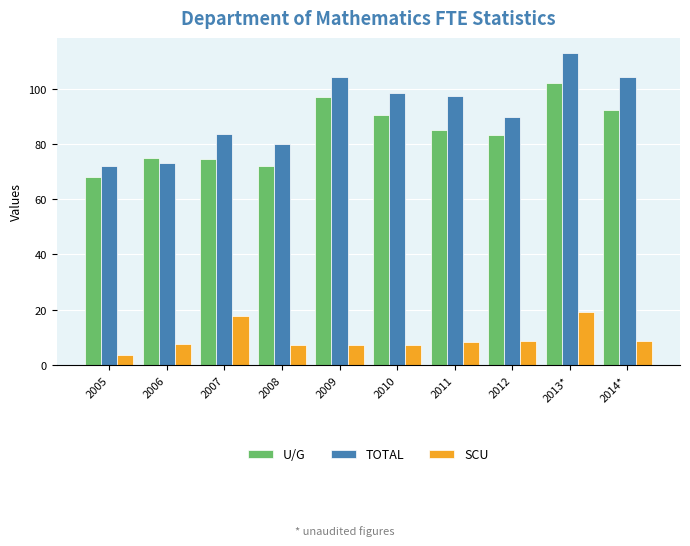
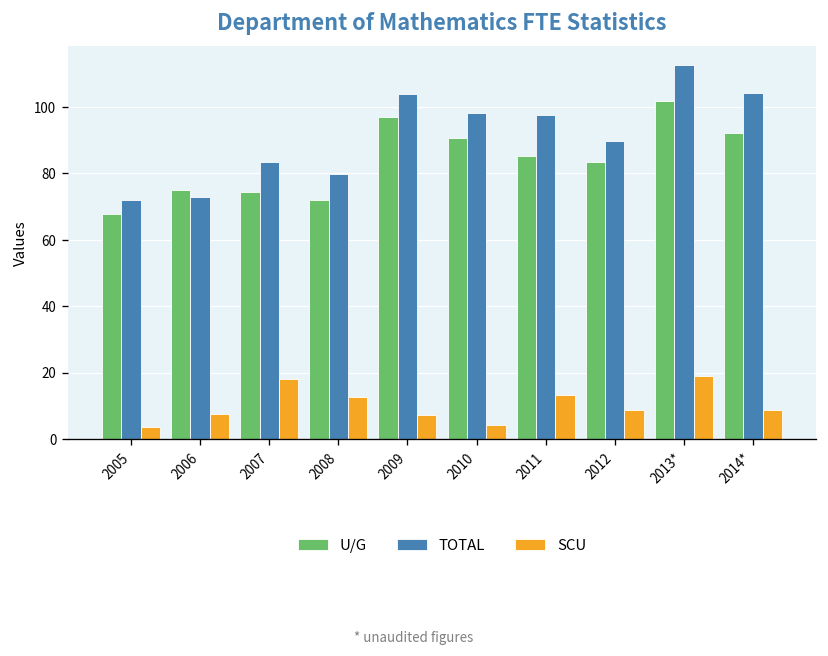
  {
    "U/G": {
      "2005": 68,
      "2006": 75,
      "2007": 74,
      "2008": 72,
      "2009": 97,
      "2010": 91,
      "2011": 85,
      "2012": 83,
      "2013*": 102,
      "2014*": 92
    },
    "TOTAL": {
      "2005": 72,
      "2006": 73,
      "2007": 84,
      "2008": 80,
      "2009": 104,
      "2010": 98,
      "2011": 98,
      "2012": 90,
      "2013*": 113,
      "2014*": 104
    },
    "SCU": {
      "2005": 4,
      "2006": 8,
      "2007": 18,
-     "2008": 7,
+     "2008": 13,
      "2009": 7,
-     "2010": 7,
-     "2011": 8,
+     "2010": 4,
+     "2011": 13,
      "2012": 9,
      "2013*": 19,
      "2014*": 9
    }
  }
